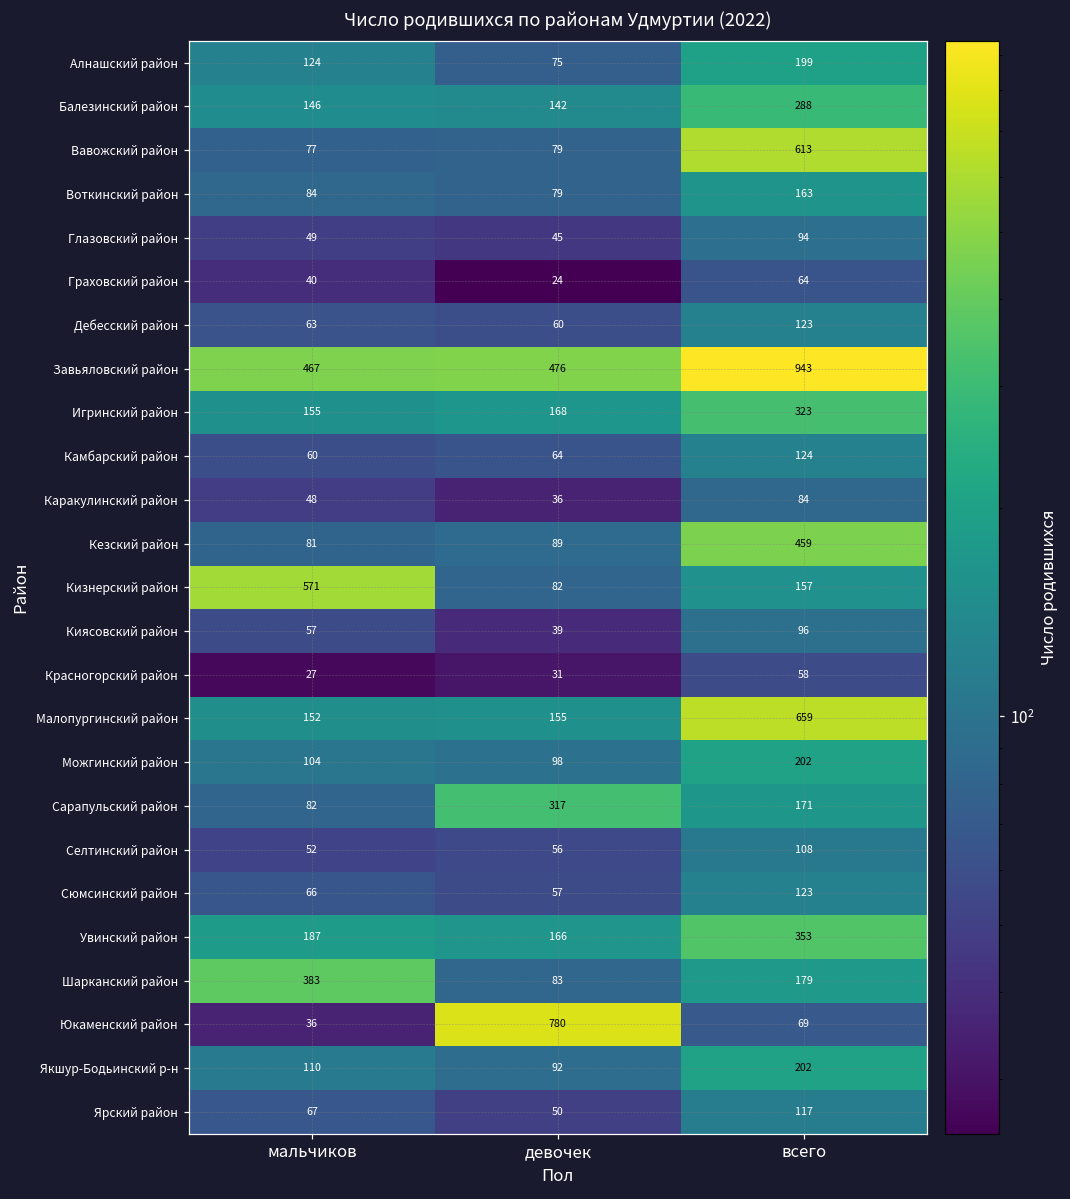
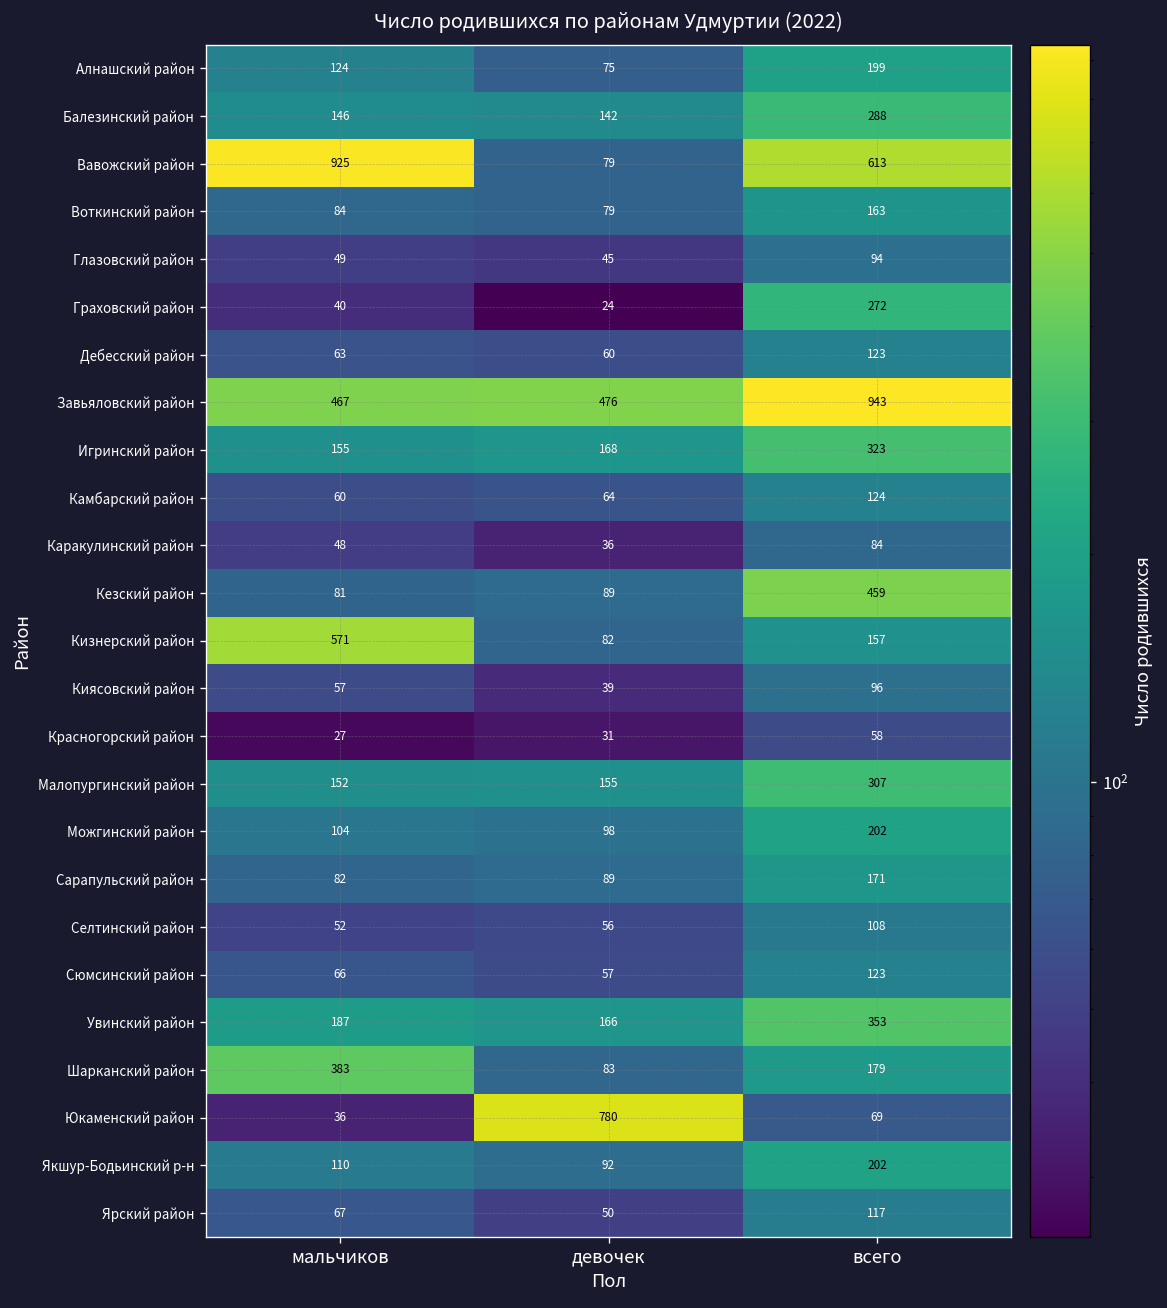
  {
    "Алнашский район": {
      "мальчиков": 124,
      "девочек": 75,
      "всего": 199
    },
    "Балезинский район": {
      "мальчиков": 146,
      "девочек": 142,
      "всего": 288
    },
    "Вавожский район": {
-     "мальчиков": 77,
+     "мальчиков": 925,
      "девочек": 79,
      "всего": 613
    },
    "Воткинский район": {
      "мальчиков": 84,
      "девочек": 79,
      "всего": 163
    },
    "Глазовский район": {
      "мальчиков": 49,
      "девочек": 45,
      "всего": 94
    },
    "Граховский район": {
      "мальчиков": 40,
      "девочек": 24,
-     "всего": 64
+     "всего": 272
    },
    "Дебесский район": {
      "мальчиков": 63,
      "девочек": 60,
      "всего": 123
    },
    "Завьяловский район": {
      "мальчиков": 467,
      "девочек": 476,
      "всего": 943
    },
    "Игринский район": {
      "мальчиков": 155,
      "девочек": 168,
      "всего": 323
    },
    "Камбарский район": {
      "мальчиков": 60,
      "девочек": 64,
      "всего": 124
    },
    "Каракулинский район": {
      "мальчиков": 48,
      "девочек": 36,
      "всего": 84
    },
    "Кезский район": {
      "мальчиков": 81,
      "девочек": 89,
      "всего": 459
    },
    "Кизнерский район": {
      "мальчиков": 571,
      "девочек": 82,
      "всего": 157
    },
    "Киясовский район": {
      "мальчиков": 57,
      "девочек": 39,
      "всего": 96
    },
    "Красногорский район": {
      "мальчиков": 27,
      "девочек": 31,
      "всего": 58
    },
    "Малопургинский район": {
      "мальчиков": 152,
      "девочек": 155,
-     "всего": 659
+     "всего": 307
    },
    "Можгинский район": {
      "мальчиков": 104,
      "девочек": 98,
      "всего": 202
    },
    "Сарапульский район": {
      "мальчиков": 82,
-     "девочек": 317,
+     "девочек": 89,
      "всего": 171
    },
    "Селтинский район": {
      "мальчиков": 52,
      "девочек": 56,
      "всего": 108
    },
    "Сюмсинский район": {
      "мальчиков": 66,
      "девочек": 57,
      "всего": 123
    },
    "Увинский район": {
      "мальчиков": 187,
      "девочек": 166,
      "всего": 353
    },
    "Шарканский район": {
      "мальчиков": 383,
      "девочек": 83,
      "всего": 179
    },
    "Юкаменский район": {
      "мальчиков": 36,
      "девочек": 780,
      "всего": 69
    },
    "Якшур-Бодьинский р-н": {
      "мальчиков": 110,
      "девочек": 92,
      "всего": 202
    },
    "Ярский район": {
      "мальчиков": 67,
      "девочек": 50,
      "всего": 117
    }
  }
